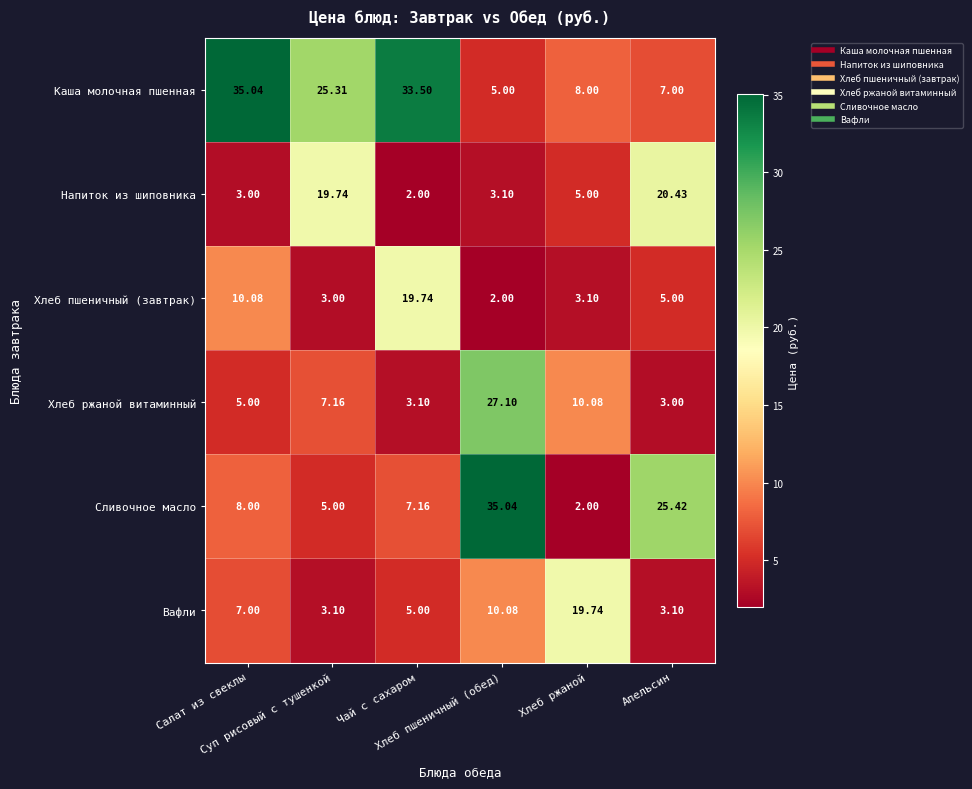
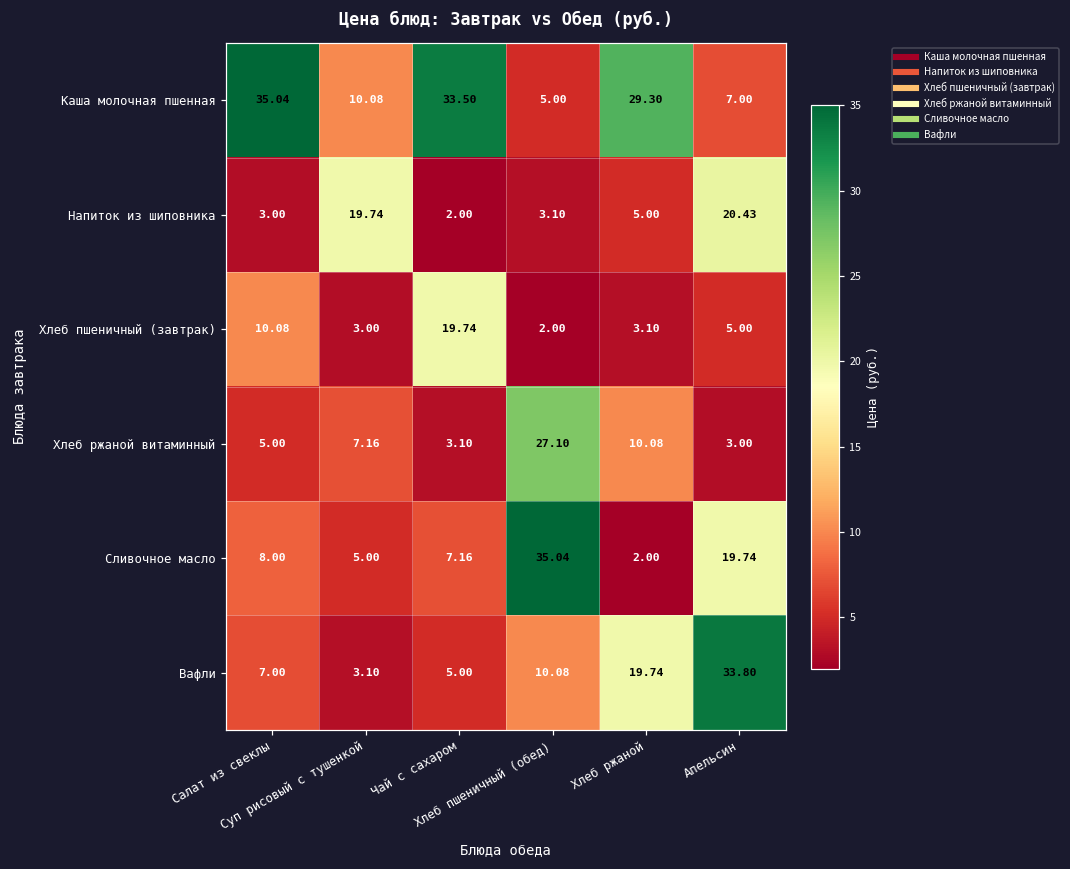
  {
    "Каша молочная пшенная": {
      "Салат из свеклы": 35.04,
-     "Суп рисовый с тушенкой": 25.31,
+     "Суп рисовый с тушенкой": 10.08,
      "Чай с сахаром": 33.50,
      "Хлеб пшеничный (обед)": 5.00,
-     "Хлеб ржаной": 8.00,
+     "Хлеб ржаной": 29.30,
      "Апельсин": 7.00
    },
    "Напиток из шиповника": {
      "Салат из свеклы": 3.00,
      "Суп рисовый с тушенкой": 19.74,
      "Чай с сахаром": 2.00,
      "Хлеб пшеничный (обед)": 3.10,
      "Хлеб ржаной": 5.00,
      "Апельсин": 20.43
    },
    "Хлеб пшеничный (завтрак)": {
      "Салат из свеклы": 10.08,
      "Суп рисовый с тушенкой": 3.00,
      "Чай с сахаром": 19.74,
      "Хлеб пшеничный (обед)": 2.00,
      "Хлеб ржаной": 3.10,
      "Апельсин": 5.00
    },
    "Хлеб ржаной витаминный": {
      "Салат из свеклы": 5.00,
      "Суп рисовый с тушенкой": 7.16,
      "Чай с сахаром": 3.10,
      "Хлеб пшеничный (обед)": 27.10,
      "Хлеб ржаной": 10.08,
      "Апельсин": 3.00
    },
    "Сливочное масло": {
      "Салат из свеклы": 8.00,
      "Суп рисовый с тушенкой": 5.00,
      "Чай с сахаром": 7.16,
      "Хлеб пшеничный (обед)": 35.04,
      "Хлеб ржаной": 2.00,
-     "Апельсин": 25.42
+     "Апельсин": 19.74
    },
    "Вафли": {
      "Салат из свеклы": 7.00,
      "Суп рисовый с тушенкой": 3.10,
      "Чай с сахаром": 5.00,
      "Хлеб пшеничный (обед)": 10.08,
      "Хлеб ржаной": 19.74,
-     "Апельсин": 3.10
+     "Апельсин": 33.80
    }
  }
